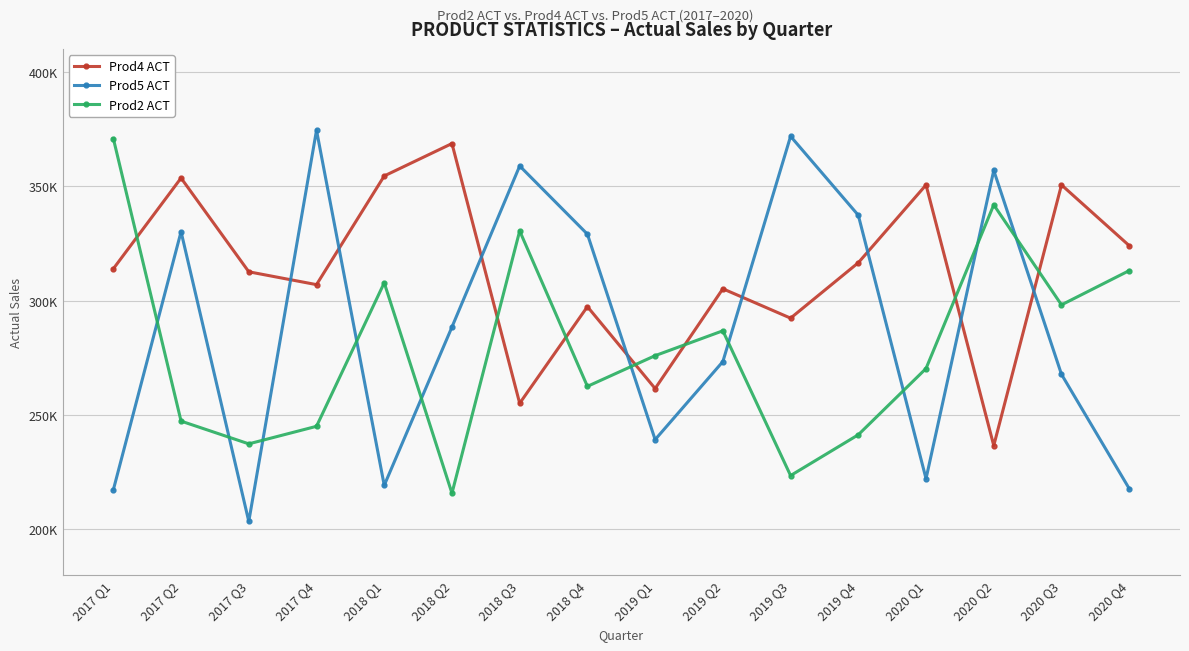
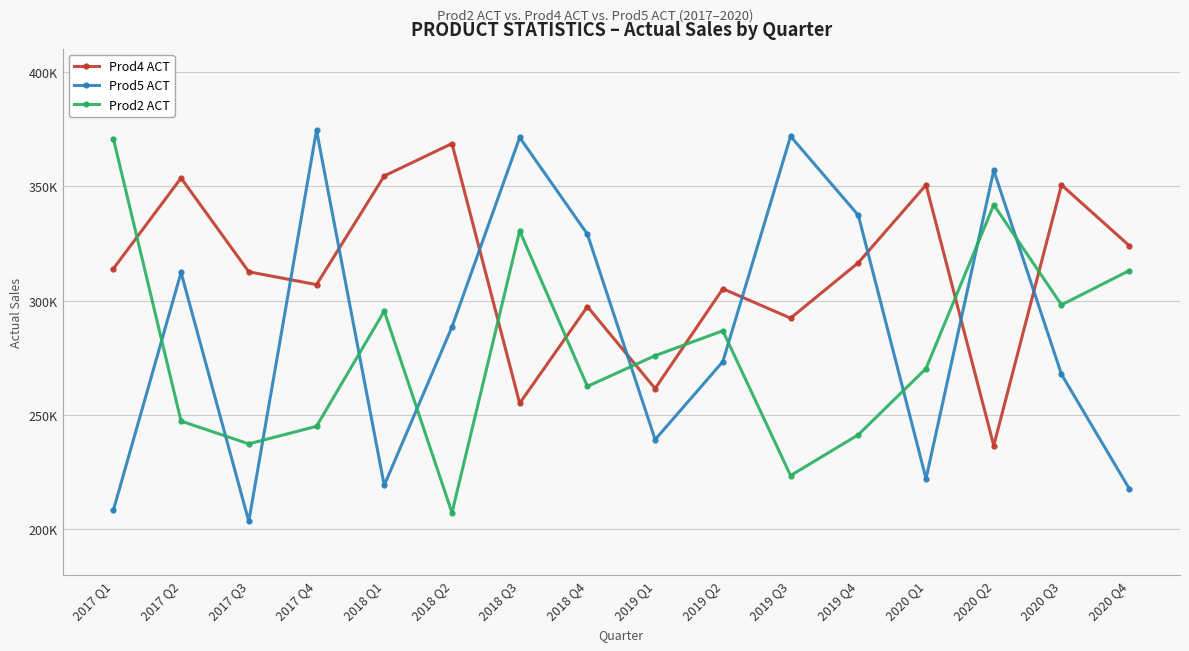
  {
    "Prod4 ACT": {
      "2017 Q1": 314000,
      "2017 Q2": 354000,
      "2017 Q3": 313000,
      "2017 Q4": 307000,
      "2018 Q1": 354000,
      "2018 Q2": 369000,
      "2018 Q3": 255000,
      "2018 Q4": 297000,
      "2019 Q1": 262000,
      "2019 Q2": 305000,
      "2019 Q3": 292000,
      "2019 Q4": 317000,
      "2020 Q1": 351000,
      "2020 Q2": 237000,
      "2020 Q3": 351000,
      "2020 Q4": 324000
    },
    "Prod5 ACT": {
-     "2017 Q1": 217000,
-     "2017 Q2": 330000,
+     "2017 Q1": 208000,
+     "2017 Q2": 312000,
      "2017 Q3": 203000,
      "2017 Q4": 374000,
      "2018 Q1": 219000,
      "2018 Q2": 288000,
-     "2018 Q3": 359000,
+     "2018 Q3": 371000,
      "2018 Q4": 329000,
      "2019 Q1": 239000,
      "2019 Q2": 273000,
      "2019 Q3": 372000,
      "2019 Q4": 337000,
      "2020 Q1": 222000,
      "2020 Q2": 357000,
      "2020 Q3": 268000,
      "2020 Q4": 218000
    },
    "Prod2 ACT": {
      "2017 Q1": 371000,
      "2017 Q2": 247000,
      "2017 Q3": 237000,
      "2017 Q4": 245000,
-     "2018 Q1": 308000,
-     "2018 Q2": 216000,
+     "2018 Q1": 295000,
+     "2018 Q2": 207000,
      "2018 Q3": 330000,
      "2018 Q4": 263000,
      "2019 Q1": 276000,
      "2019 Q2": 287000,
      "2019 Q3": 224000,
      "2019 Q4": 241000,
      "2020 Q1": 270000,
      "2020 Q2": 342000,
      "2020 Q3": 298000,
      "2020 Q4": 313000
    }
  }
